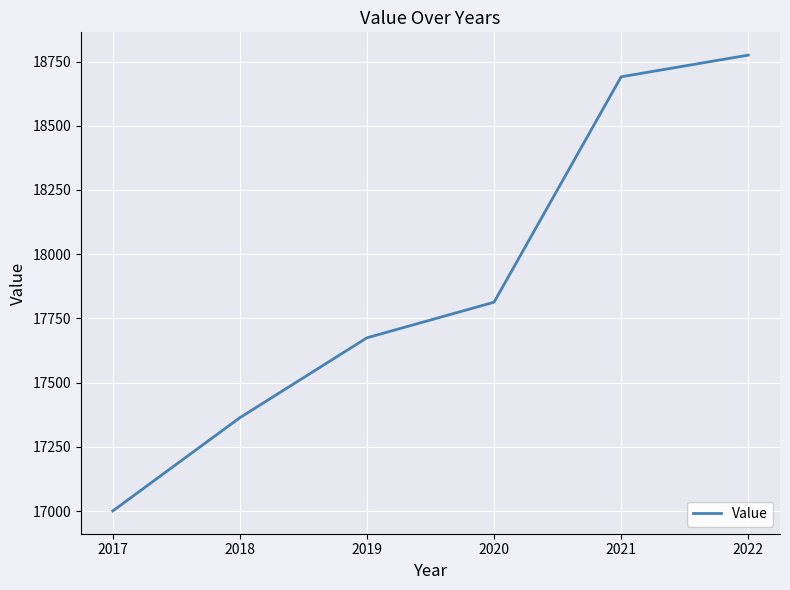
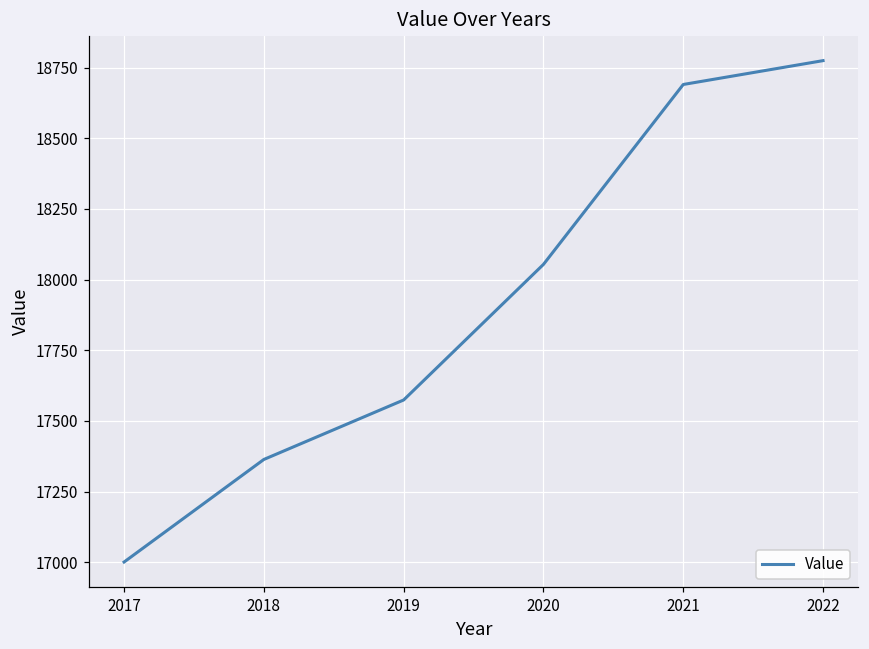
  {
    "2017": 17000,
    "2018": 17360,
-   "2019": 17670,
-   "2020": 17810,
+   "2019": 17570,
+   "2020": 18050,
    "2021": 18690,
    "2022": 18770
  }
